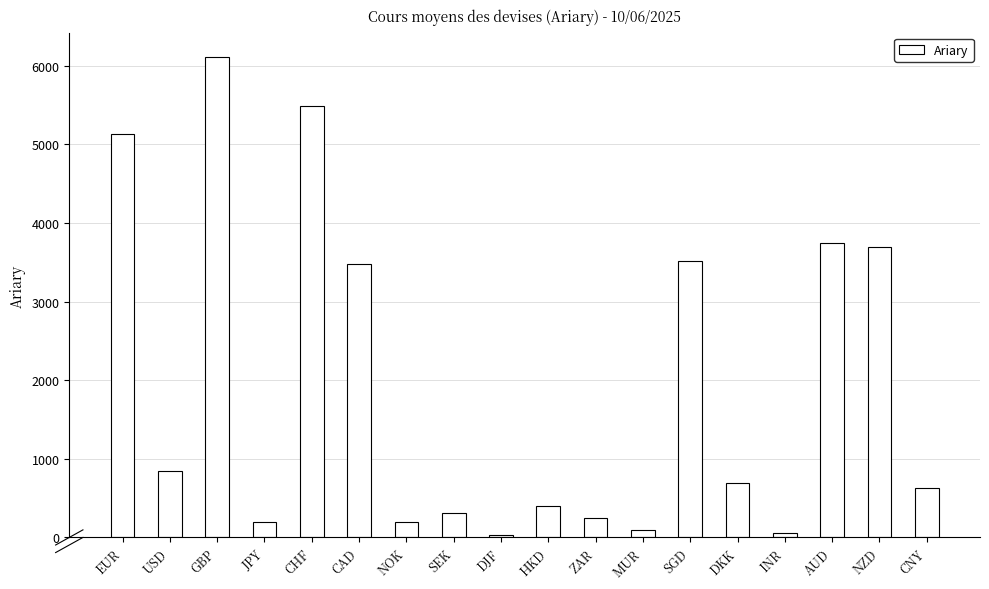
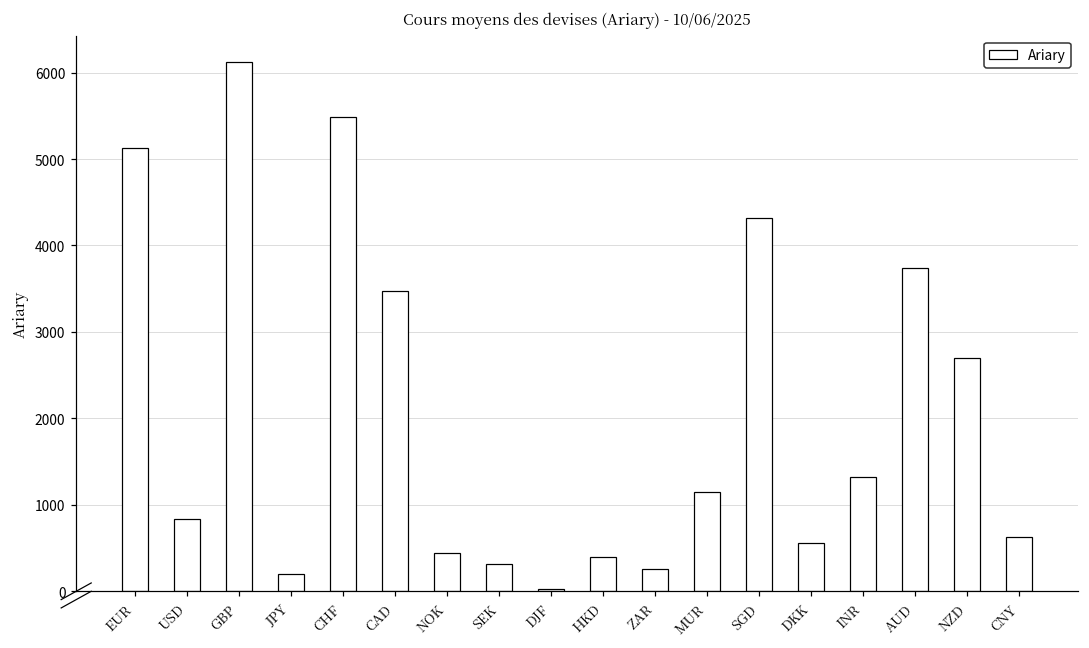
  {
    "EUR": 5100,
    "USD": 800,
    "GBP": 6100,
    "JPY": 200,
    "CHF": 5500,
    "CAD": 3500,
-   "NOK": 200,
+   "NOK": 400,
    "SEK": 300,
    "HKD": 400,
    "ZAR": 300,
-   "MUR": 100,
-   "SGD": 3500,
-   "DKK": 700,
-   "INR": 100,
+   "MUR": 1100,
+   "SGD": 4300,
+   "DKK": 600,
+   "INR": 1300,
    "AUD": 3700,
-   "NZD": 3700,
+   "NZD": 2700,
    "CNY": 600
  }
